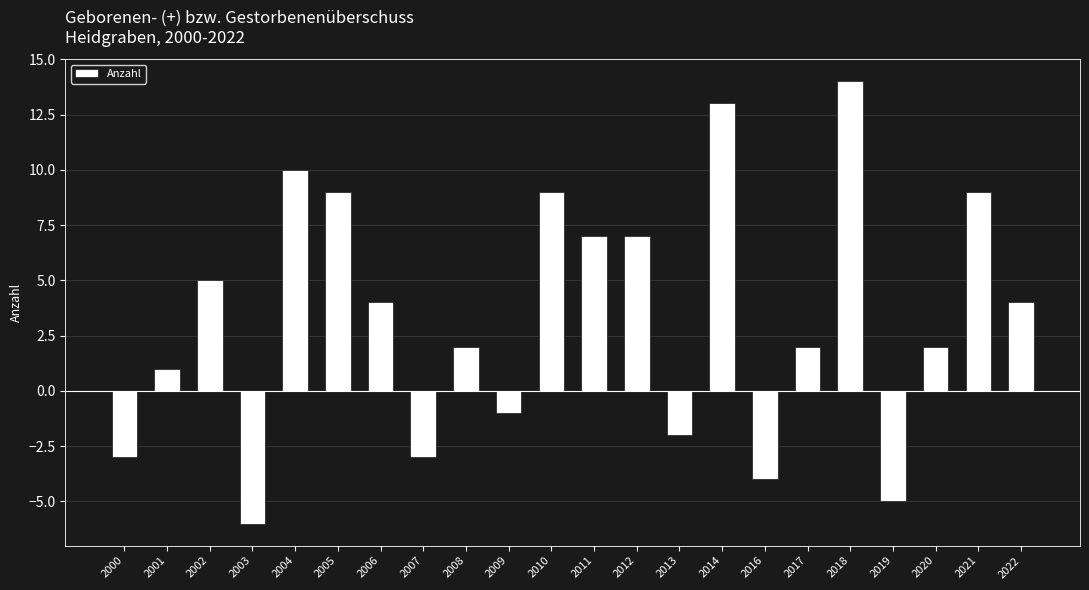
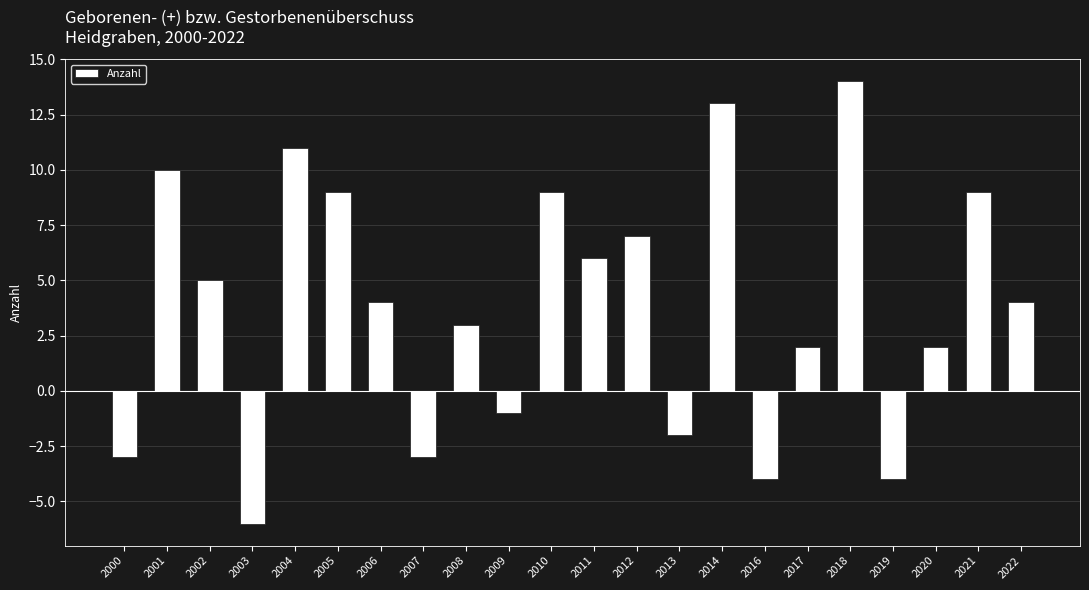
  {
    "2000": -3,
-   "2001": 1,
+   "2001": 10,
    "2002": 5,
    "2003": -6,
-   "2004": 10,
+   "2004": 11,
    "2005": 9,
    "2006": 4,
    "2007": -3,
-   "2008": 2,
+   "2008": 3,
    "2009": -1,
    "2010": 9,
-   "2011": 7,
+   "2011": 6,
    "2012": 7,
    "2013": -2,
    "2014": 13,
    "2016": -4,
    "2017": 2,
    "2018": 14,
-   "2019": -5,
+   "2019": -4,
    "2020": 2,
    "2021": 9,
    "2022": 4
  }
